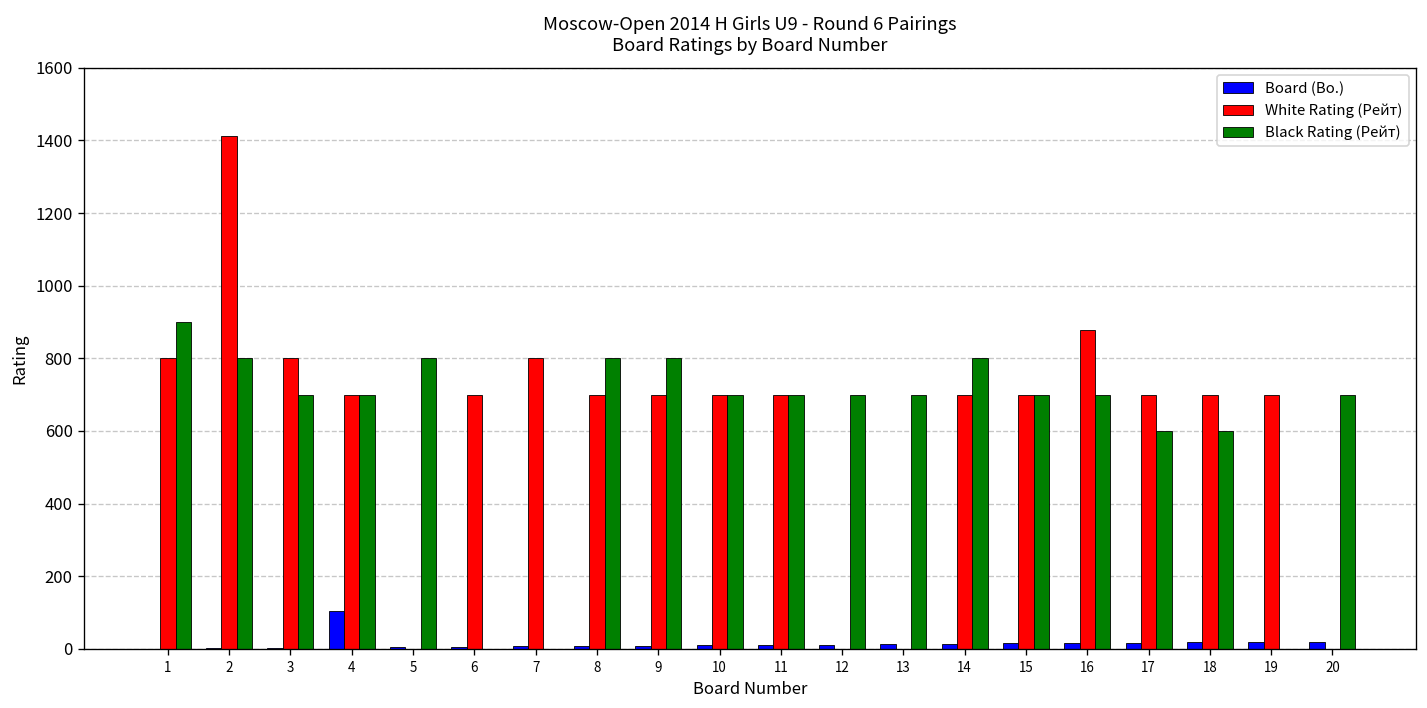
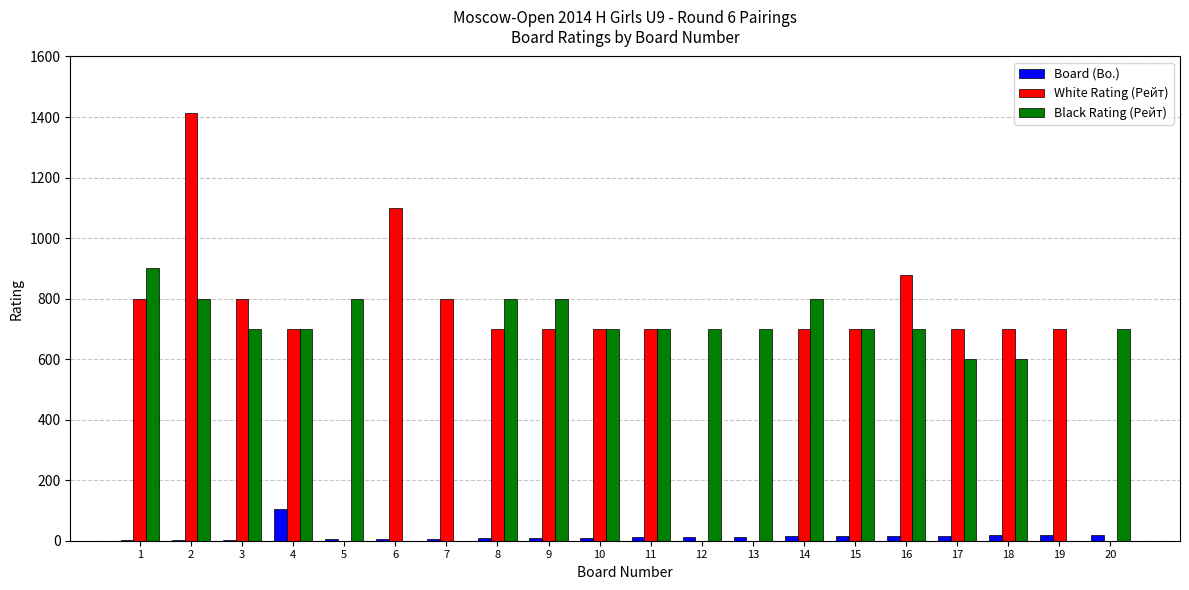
  {
    "Board (Bo.)": {
      "4": 110,
      "9": 10,
      "10": 10,
      "11": 10,
      "12": 10,
      "13": 10,
      "14": 10,
      "15": 20,
      "16": 20,
      "17": 20,
      "18": 20,
      "19": 20,
      "20": 20
    },
    "White Rating (Рейт)": {
      "1": 800,
      "2": 1410,
      "3": 800,
      "4": 700,
      "5": 0,
-     "6": 700,
+     "6": 1100,
      "7": 800,
      "8": 700,
      "9": 700,
      "10": 700,
      "11": 700,
      "12": 0,
      "13": 0,
      "14": 700,
      "15": 700,
      "16": 880,
      "17": 700,
      "18": 700,
      "19": 700,
      "20": 0
    },
    "Black Rating (Рейт)": {
      "1": 900,
      "2": 800,
      "3": 700,
      "4": 700,
      "5": 800,
      "6": 0,
      "7": 0,
      "8": 800,
      "9": 800,
      "10": 700,
      "11": 700,
      "12": 700,
      "13": 700,
      "14": 800,
      "15": 700,
      "16": 700,
      "17": 600,
      "18": 600,
      "19": 0,
      "20": 700
    }
  }
